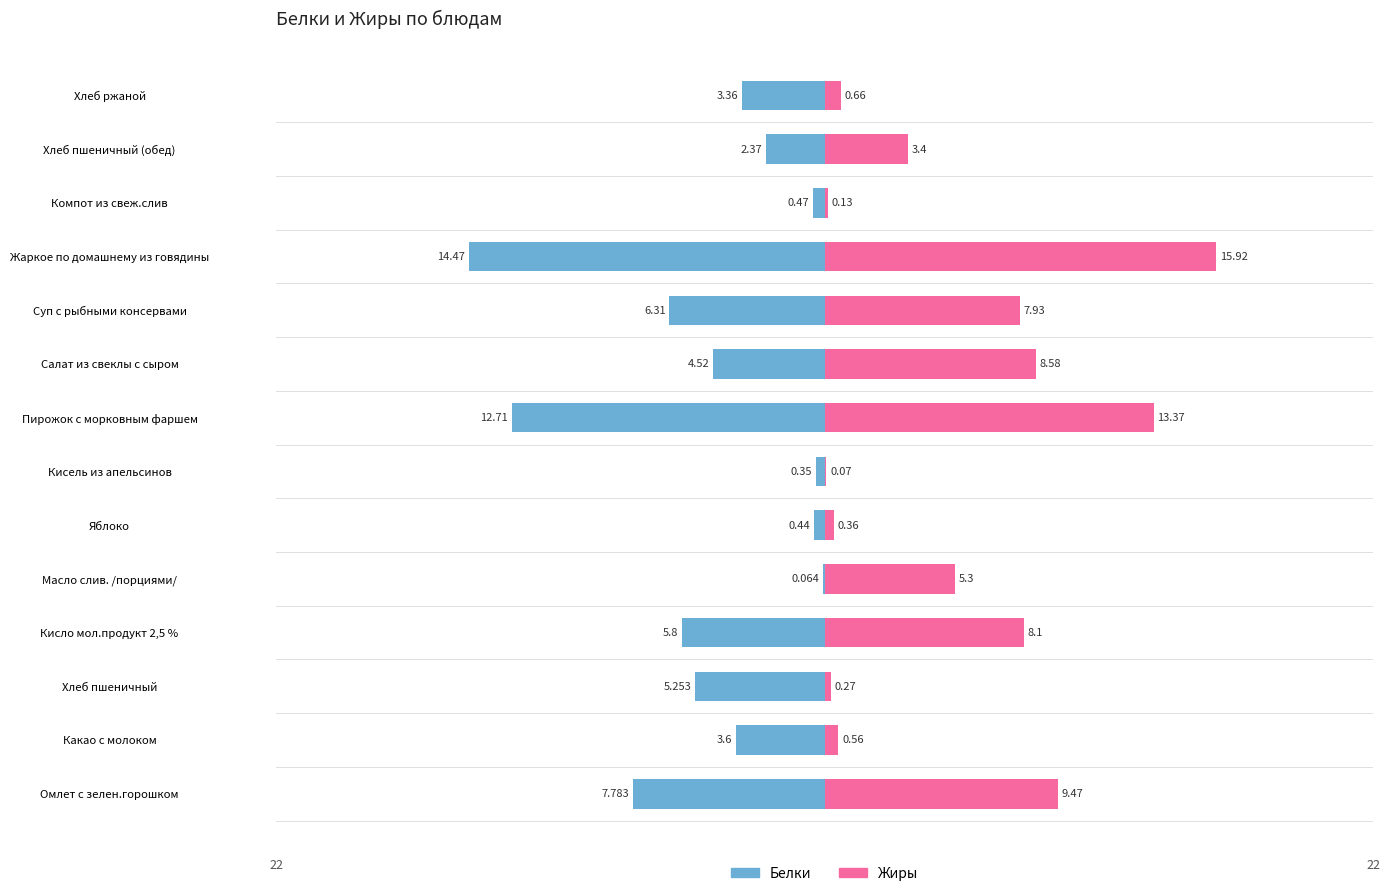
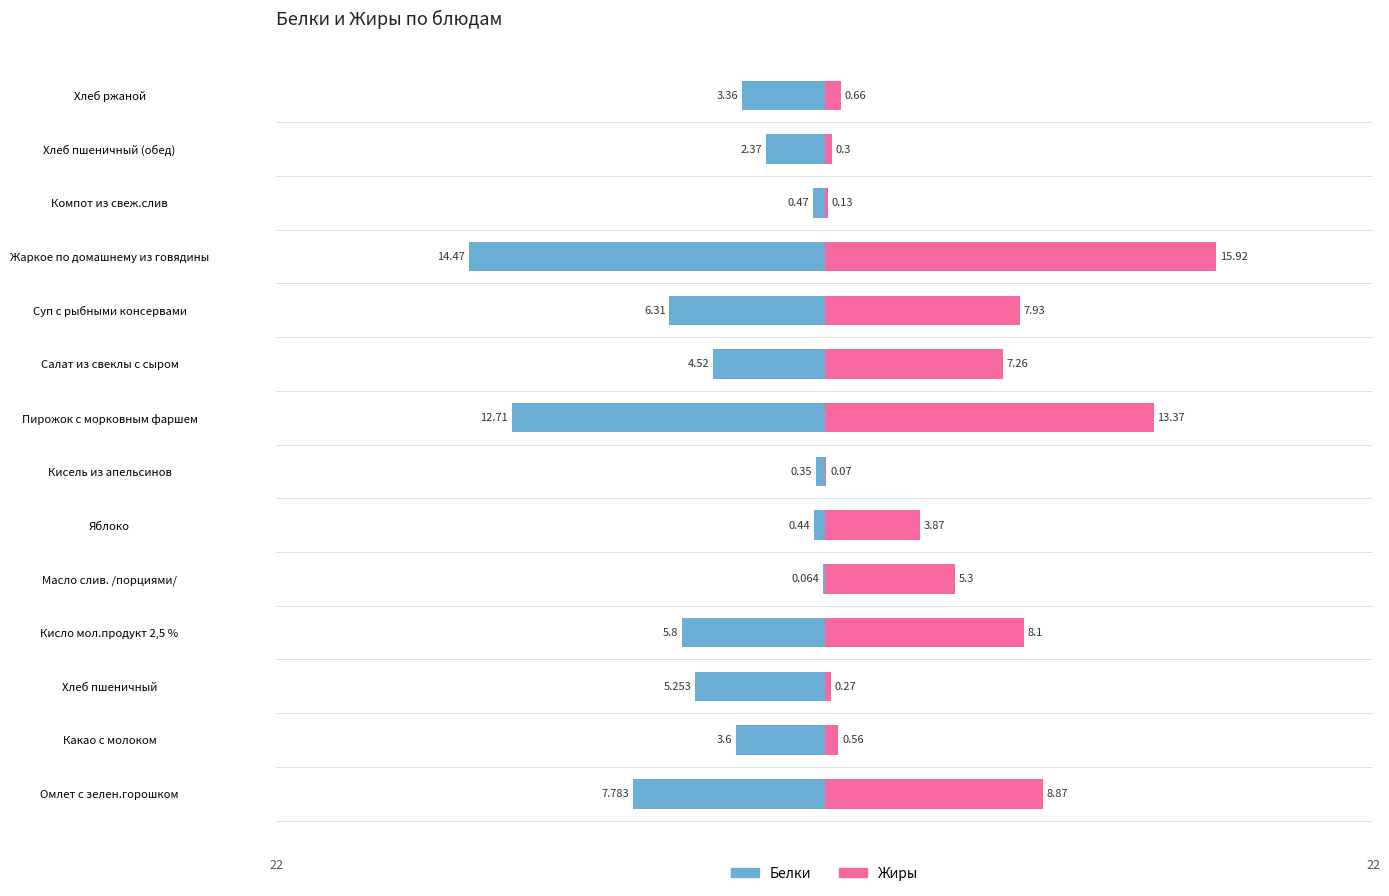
  {
    "Жиры": {
      "Хлеб ржаной": 0.66,
-     "Хлеб пшеничный (обед)": 3.4,
+     "Хлеб пшеничный (обед)": 0.3,
      "Компот из свеж.слив": 0.13,
      "Жаркое по домашнему из говядины": 15.92,
      "Суп с рыбными консервами": 7.93,
-     "Салат из свеклы с сыром": 8.58,
+     "Салат из свеклы с сыром": 7.26,
      "Пирожок с морковным фаршем": 13.37,
      "Кисель из апельсинов": 0.07,
-     "Яблоко": 0.36,
+     "Яблоко": 3.87,
      "Масло слив. /порциями/": 5.3,
      "Кисло мол.продукт 2,5 %": 8.1,
      "Хлеб пшеничный": 0.27,
      "Какао с молоком": 0.56,
-     "Омлет с зелен.горошком": 9.47
+     "Омлет с зелен.горошком": 8.87
    }
  }
